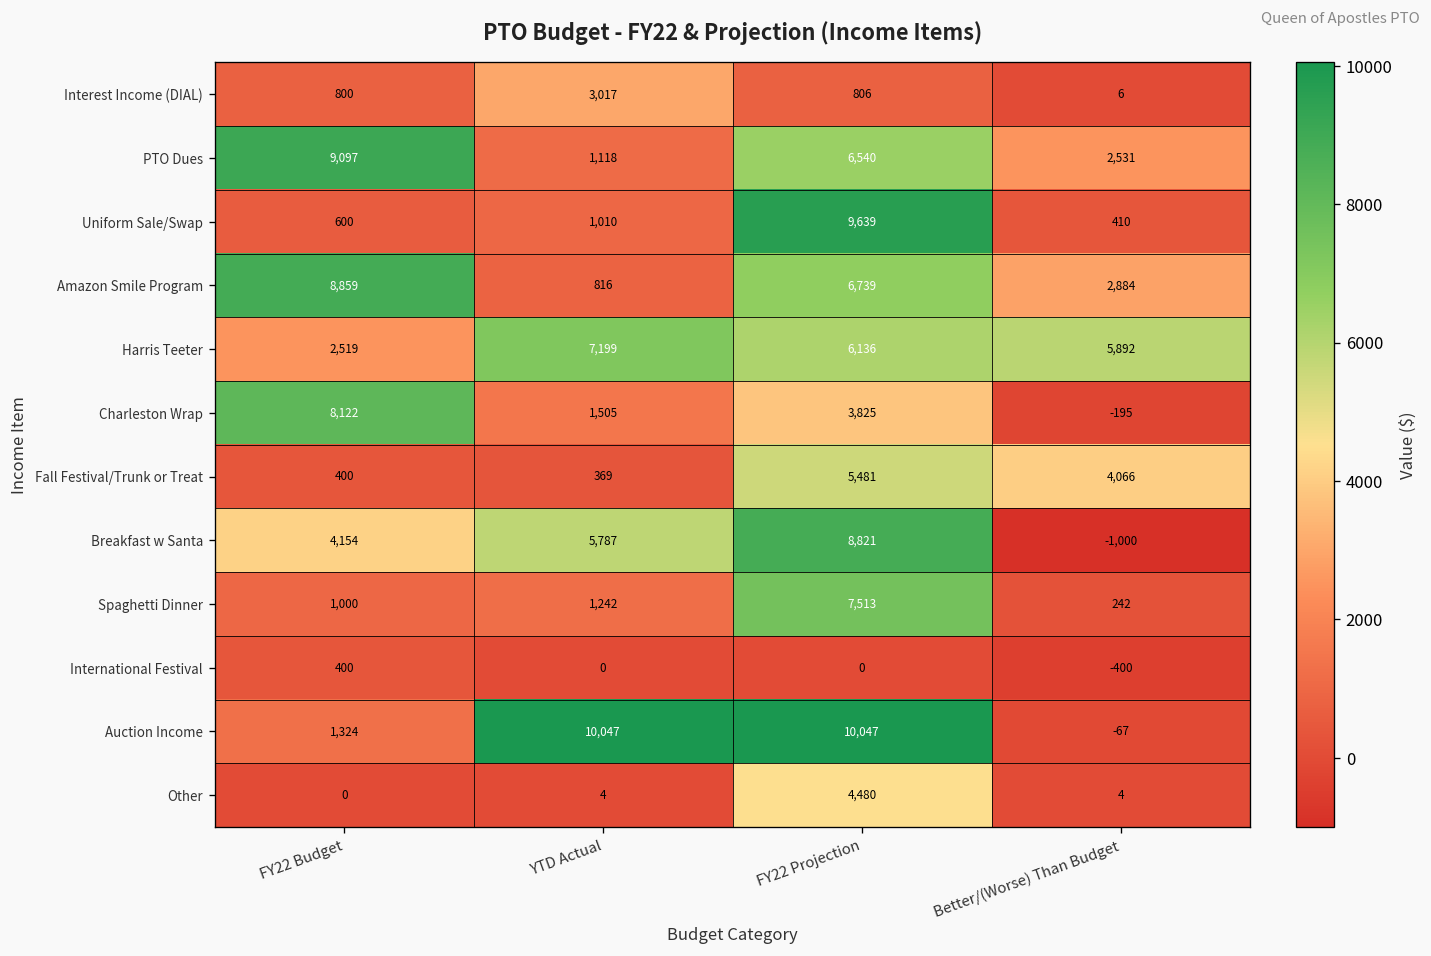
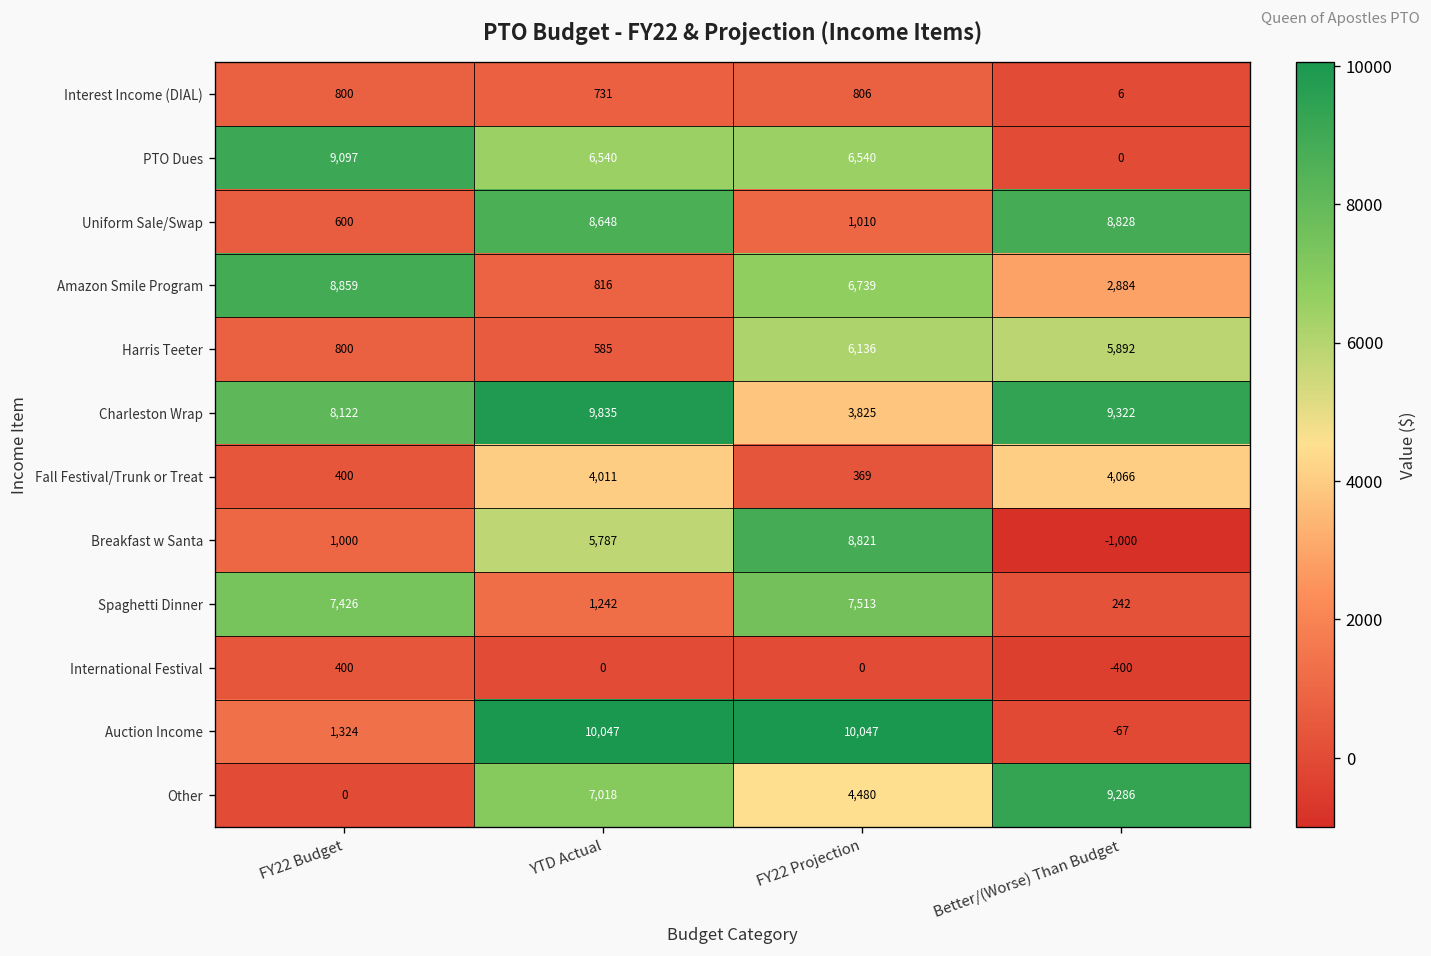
  {
    "Interest Income (DIAL)": {
      "FY22 Budget": "800",
-     "YTD Actual": "3,017",
+     "YTD Actual": "731",
      "FY22 Projection": "806",
      "Better/(Worse) Than Budget": "6"
    },
    "PTO Dues": {
      "FY22 Budget": "9,097",
-     "YTD Actual": "1,118",
+     "YTD Actual": "6,540",
      "FY22 Projection": "6,540",
-     "Better/(Worse) Than Budget": "2,531"
+     "Better/(Worse) Than Budget": "0"
    },
    "Uniform Sale/Swap": {
      "FY22 Budget": "600",
-     "YTD Actual": "1,010",
-     "FY22 Projection": "9,639",
-     "Better/(Worse) Than Budget": "410"
+     "YTD Actual": "8,648",
+     "FY22 Projection": "1,010",
+     "Better/(Worse) Than Budget": "8,828"
    },
    "Amazon Smile Program": {
      "FY22 Budget": "8,859",
      "YTD Actual": "816",
      "FY22 Projection": "6,739",
      "Better/(Worse) Than Budget": "2,884"
    },
    "Harris Teeter": {
-     "FY22 Budget": "2,519",
-     "YTD Actual": "7,199",
+     "FY22 Budget": "800",
+     "YTD Actual": "585",
      "FY22 Projection": "6,136",
      "Better/(Worse) Than Budget": "5,892"
    },
    "Charleston Wrap": {
      "FY22 Budget": "8,122",
-     "YTD Actual": "1,505",
+     "YTD Actual": "9,835",
      "FY22 Projection": "3,825",
-     "Better/(Worse) Than Budget": "-195"
+     "Better/(Worse) Than Budget": "9,322"
    },
    "Fall Festival/Trunk or Treat": {
      "FY22 Budget": "400",
-     "YTD Actual": "369",
-     "FY22 Projection": "5,481",
+     "YTD Actual": "4,011",
+     "FY22 Projection": "369",
      "Better/(Worse) Than Budget": "4,066"
    },
    "Breakfast w Santa": {
-     "FY22 Budget": "4,154",
+     "FY22 Budget": "1,000",
      "YTD Actual": "5,787",
      "FY22 Projection": "8,821",
      "Better/(Worse) Than Budget": "-1,000"
    },
    "Spaghetti Dinner": {
-     "FY22 Budget": "1,000",
+     "FY22 Budget": "7,426",
      "YTD Actual": "1,242",
      "FY22 Projection": "7,513",
      "Better/(Worse) Than Budget": "242"
    },
    "International Festival": {
      "FY22 Budget": "400",
      "YTD Actual": "0",
      "FY22 Projection": "0",
      "Better/(Worse) Than Budget": "-400"
    },
    "Auction Income": {
      "FY22 Budget": "1,324",
      "YTD Actual": "10,047",
      "FY22 Projection": "10,047",
      "Better/(Worse) Than Budget": "-67"
    },
    "Other": {
      "FY22 Budget": "0",
-     "YTD Actual": "4",
+     "YTD Actual": "7,018",
      "FY22 Projection": "4,480",
-     "Better/(Worse) Than Budget": "4"
+     "Better/(Worse) Than Budget": "9,286"
    }
  }
